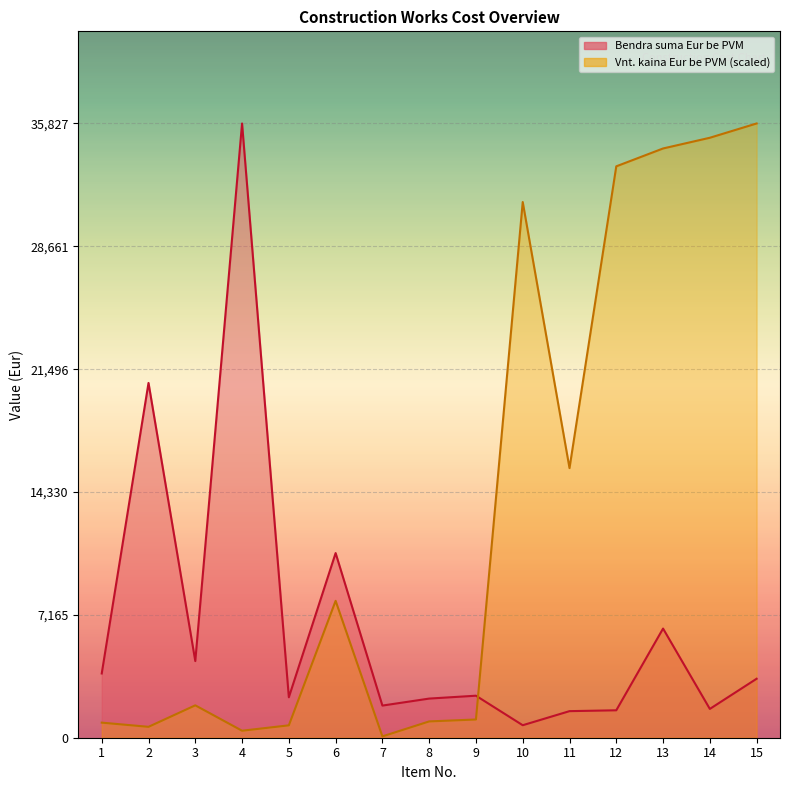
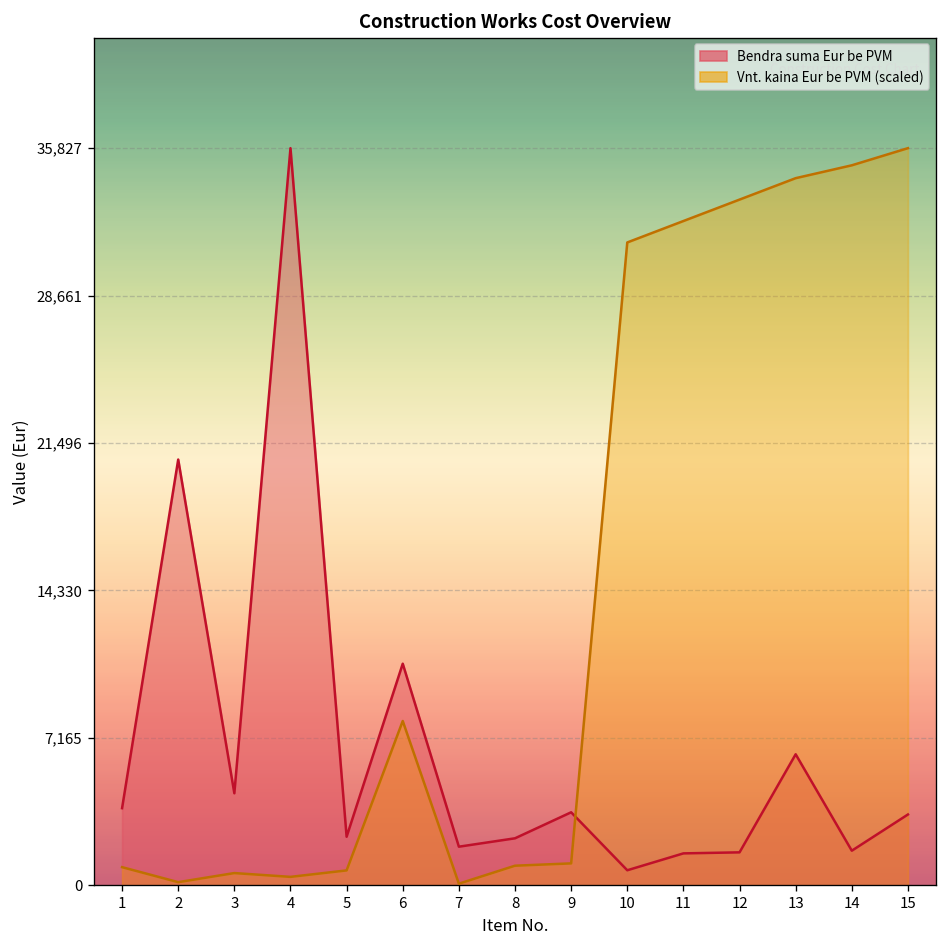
  {
    "Bendra suma Eur be PVM": {
      "1": "3,700",
      "2": "20,700",
      "3": "4,500",
      "4": "35,800",
      "5": "2,400",
      "6": "10,800",
      "7": "1,900",
      "8": "2,300",
-     "9": "2,500",
+     "9": "3,500",
      "10": "700",
      "11": "1,600",
      "12": "1,600",
      "13": "6,400",
      "14": "1,700",
      "15": "3,400"
    },
    "Vnt. kaina Eur be PVM (scaled)": {
      "1": "900",
-     "2": "600",
-     "3": "1,900",
+     "2": "200",
+     "3": "600",
      "4": "400",
      "5": "700",
      "6": "8,000",
      "7": "100",
      "8": "1,000",
      "9": "1,100",
      "10": "31,200",
-     "11": "15,700",
+     "11": "32,300",
      "12": "33,300",
      "13": "34,400",
      "14": "35,000",
      "15": "35,800"
    }
  }
